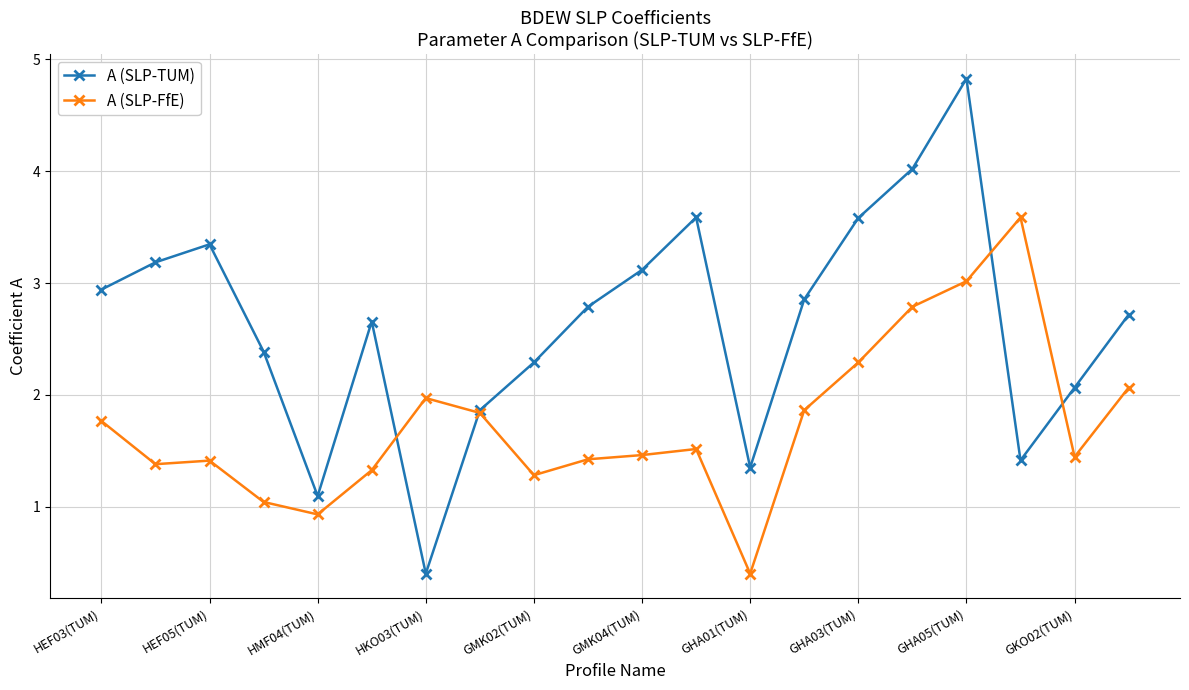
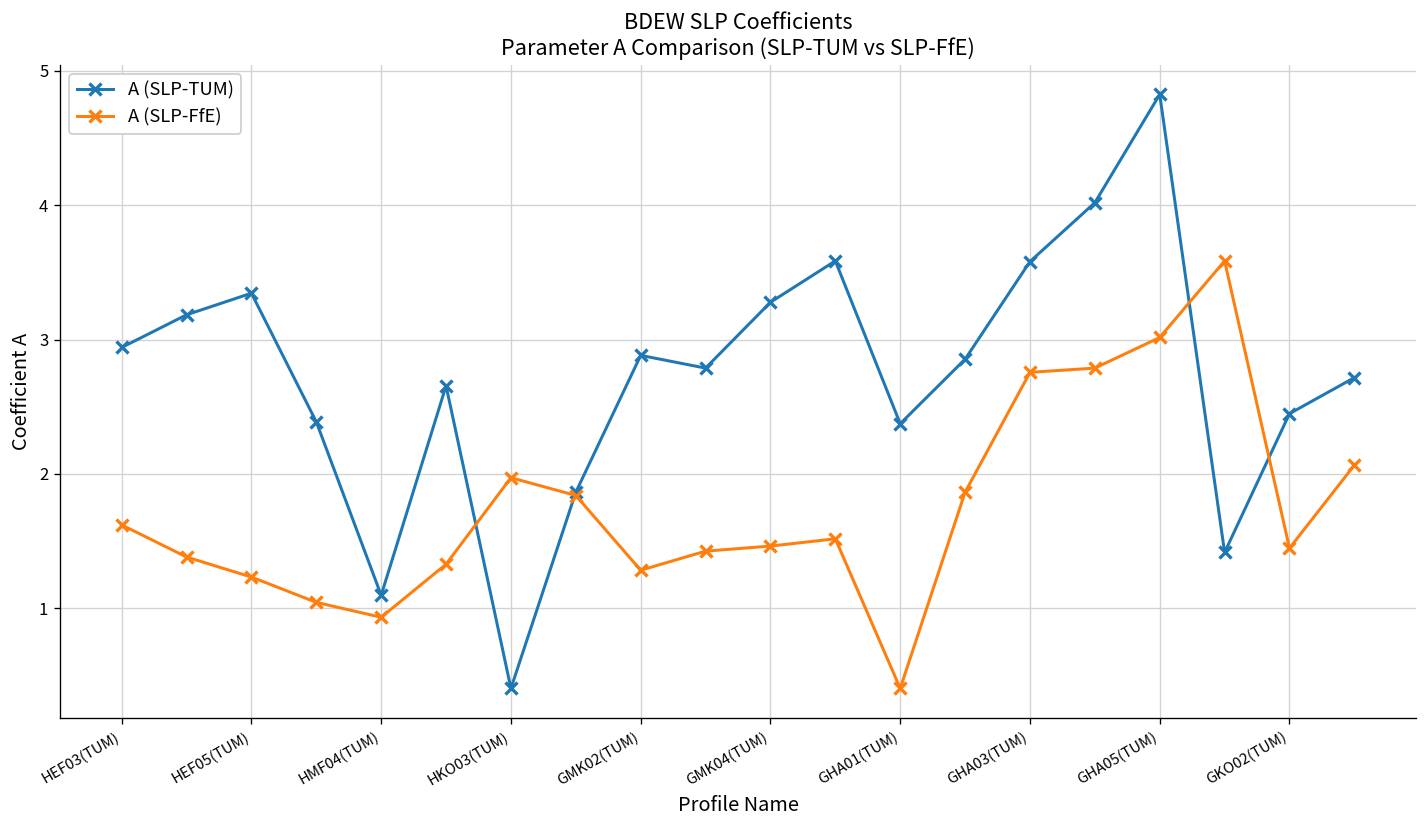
  {
    "A (SLP-TUM)": {
      "HEF03(TUM)": 2.94,
      "HEF05(TUM)": 3.35,
      "HMF04(TUM)": 1.10,
      "HKO03(TUM)": 0.40,
-     "GMK02(TUM)": 2.29,
-     "GMK04(TUM)": 3.12,
-     "GHA01(TUM)": 1.35,
+     "GMK02(TUM)": 2.88,
+     "GMK04(TUM)": 3.28,
+     "GHA01(TUM)": 2.37,
      "GHA03(TUM)": 3.58,
      "GHA05(TUM)": 4.83,
-     "GKO02(TUM)": 2.07
+     "GKO02(TUM)": 2.45
    },
    "A (SLP-FfE)": {
-     "HEF03(TUM)": 1.77,
-     "HEF05(TUM)": 1.41,
+     "HEF03(TUM)": 1.62,
+     "HEF05(TUM)": 1.23,
      "HMF04(TUM)": 0.93,
      "HKO03(TUM)": 1.97,
      "GMK02(TUM)": 1.28,
      "GMK04(TUM)": 1.46,
      "GHA01(TUM)": 0.40,
-     "GHA03(TUM)": 2.29,
+     "GHA03(TUM)": 2.76,
      "GHA05(TUM)": 3.02,
      "GKO02(TUM)": 1.45
    }
  }
